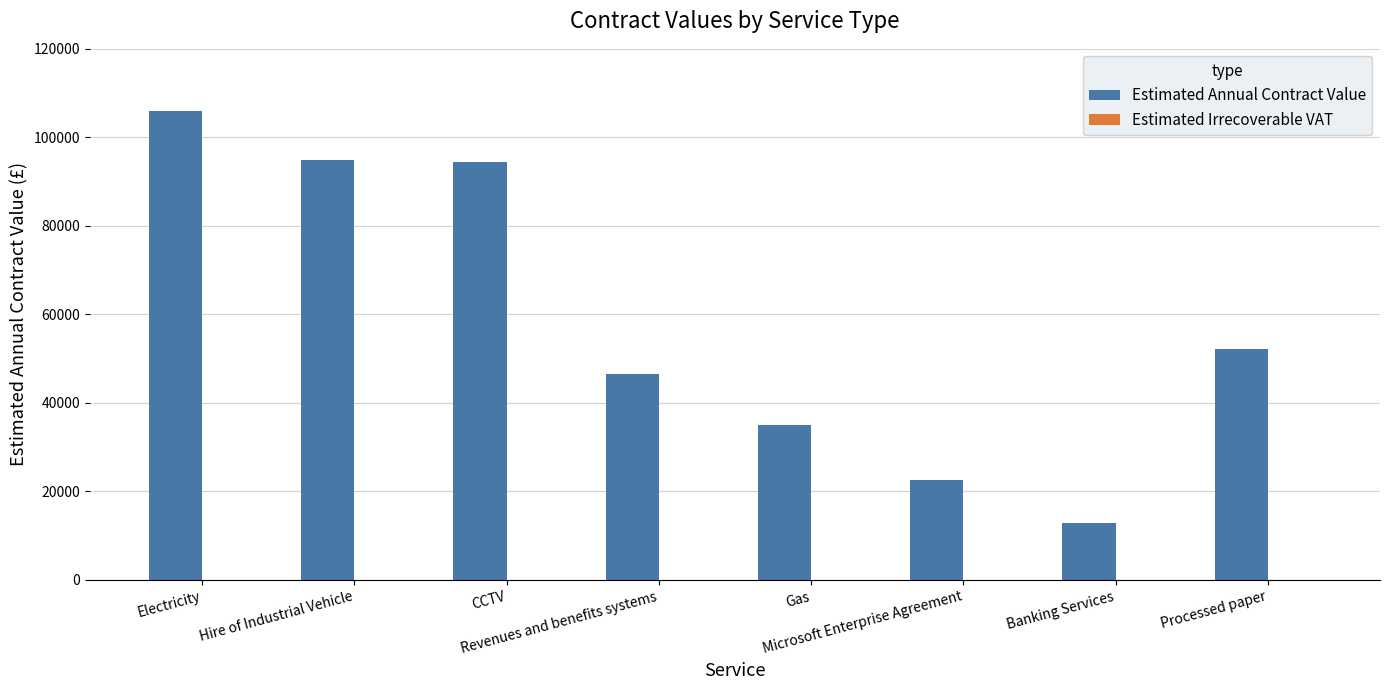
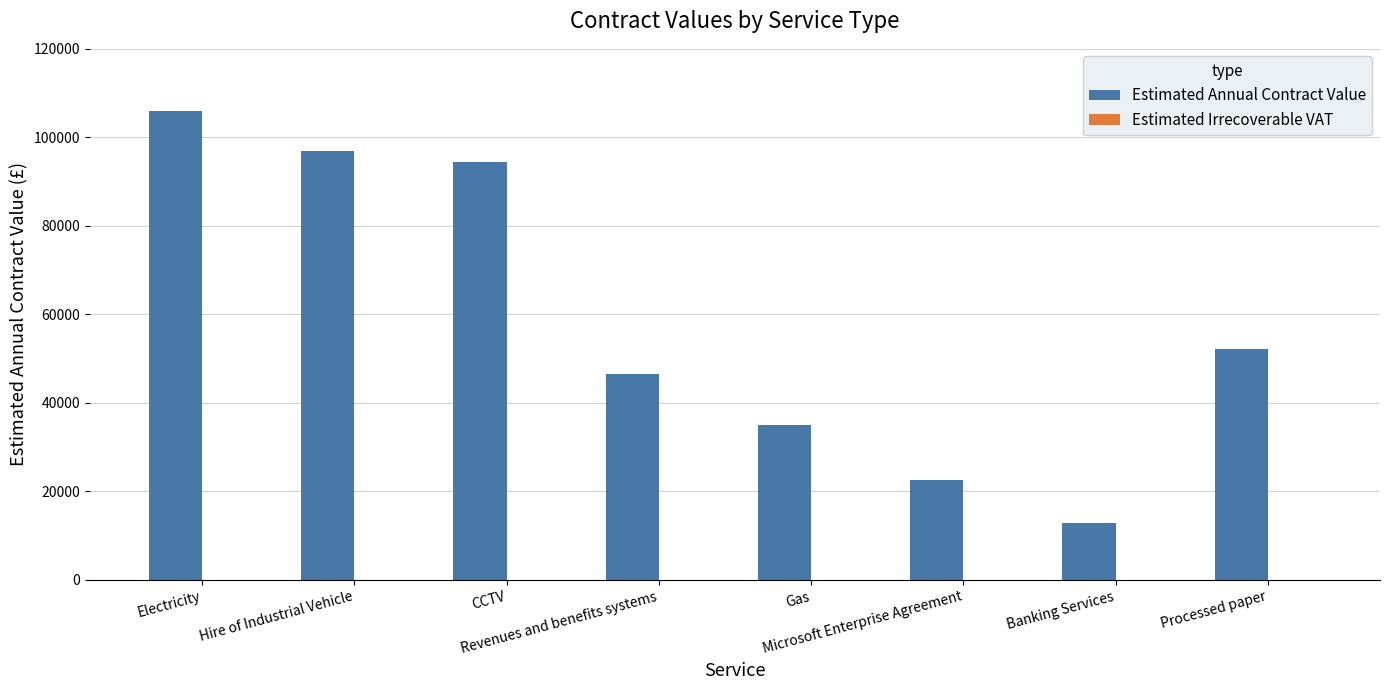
  {
    "Estimated Annual Contract Value": {
      "Electricity": 106000,
-     "Hire of Industrial Vehicle": 95000,
+     "Hire of Industrial Vehicle": 97000,
      "CCTV": 95000,
      "Revenues and benefits systems": 47000,
      "Gas": 35000,
      "Microsoft Enterprise Agreement": 23000,
      "Banking Services": 13000,
      "Processed paper": 52000
    },
    "Estimated Irrecoverable VAT": {
      "Electricity": 0,
      "Hire of Industrial Vehicle": 0,
      "CCTV": 0,
      "Revenues and benefits systems": 0,
      "Gas": 0,
      "Microsoft Enterprise Agreement": 0,
      "Banking Services": 0,
      "Processed paper": 0
    }
  }
